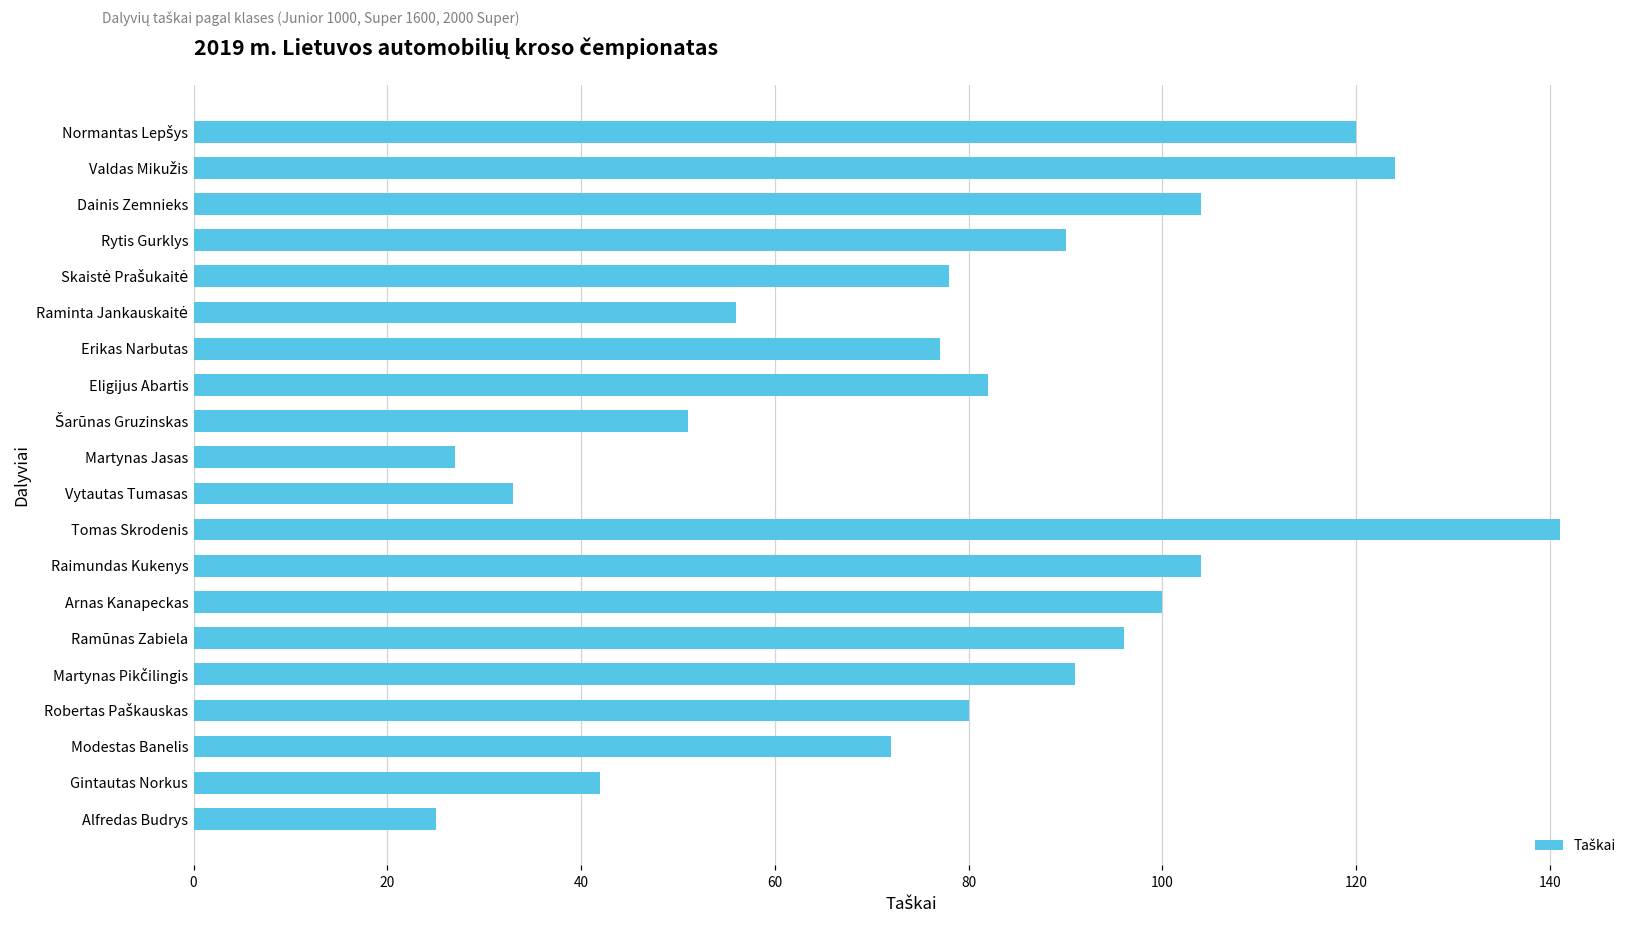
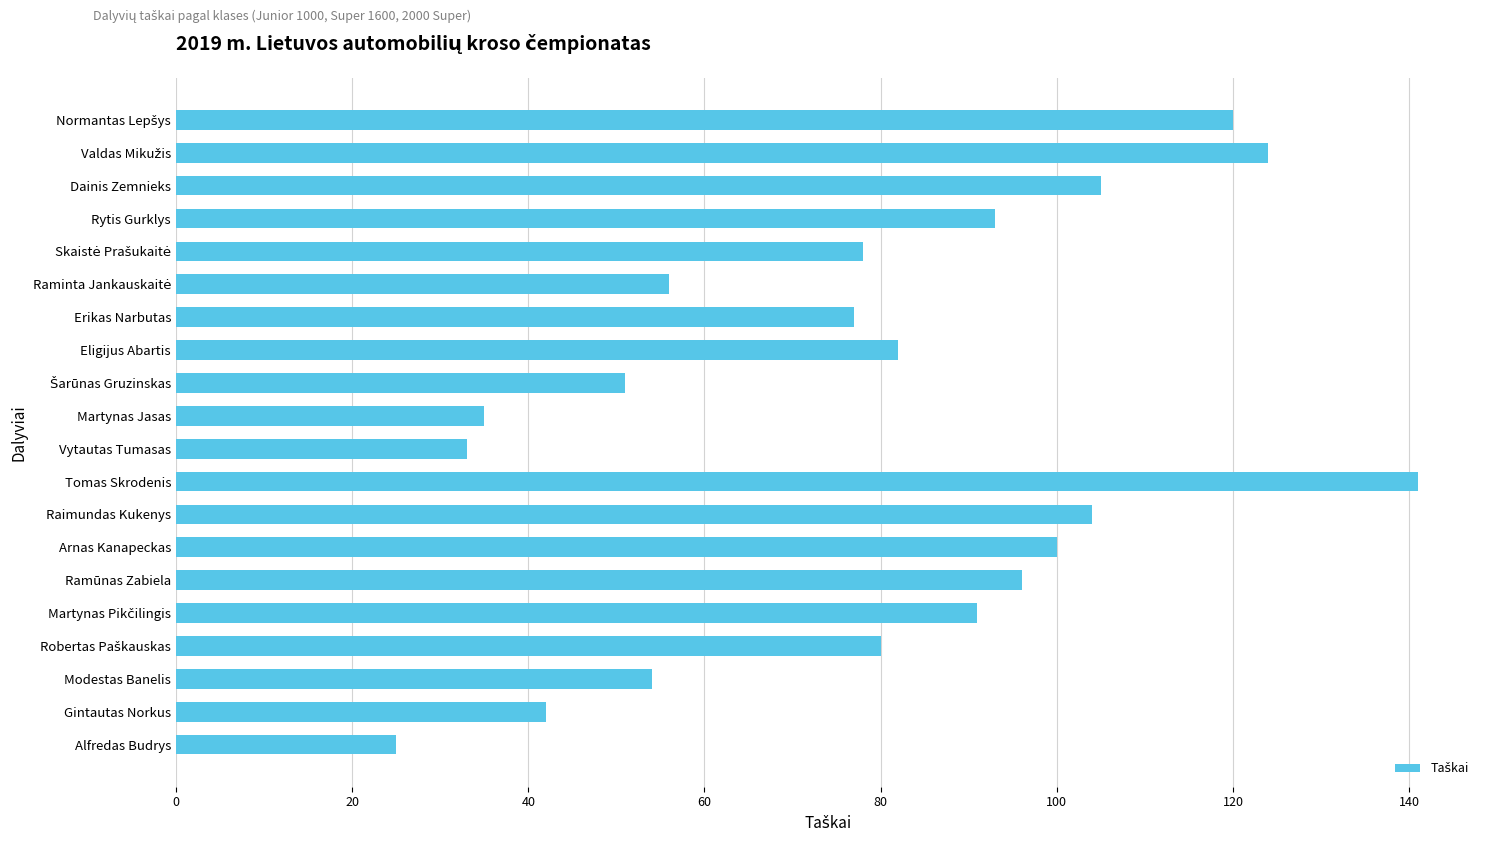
  {
    "Normantas Lepšys": 120,
    "Valdas Mikužis": 124,
-   "Dainis Zemnieks": 104,
-   "Rytis Gurklys": 90,
+   "Dainis Zemnieks": 105,
+   "Rytis Gurklys": 93,
    "Skaistė Prašukaitė": 78,
    "Raminta Jankauskaitė": 56,
    "Erikas Narbutas": 77,
    "Eligijus Abartis": 82,
    "Šarūnas Gruzinskas": 51,
-   "Martynas Jasas": 27,
+   "Martynas Jasas": 35,
    "Vytautas Tumasas": 33,
    "Tomas Skrodenis": 141,
    "Raimundas Kukenys": 104,
    "Arnas Kanapeckas": 100,
    "Ramūnas Zabiela": 96,
    "Martynas Pikčilingis": 91,
    "Robertas Paškauskas": 80,
-   "Modestas Banelis": 72,
+   "Modestas Banelis": 54,
    "Gintautas Norkus": 42,
    "Alfredas Budrys": 25
  }
